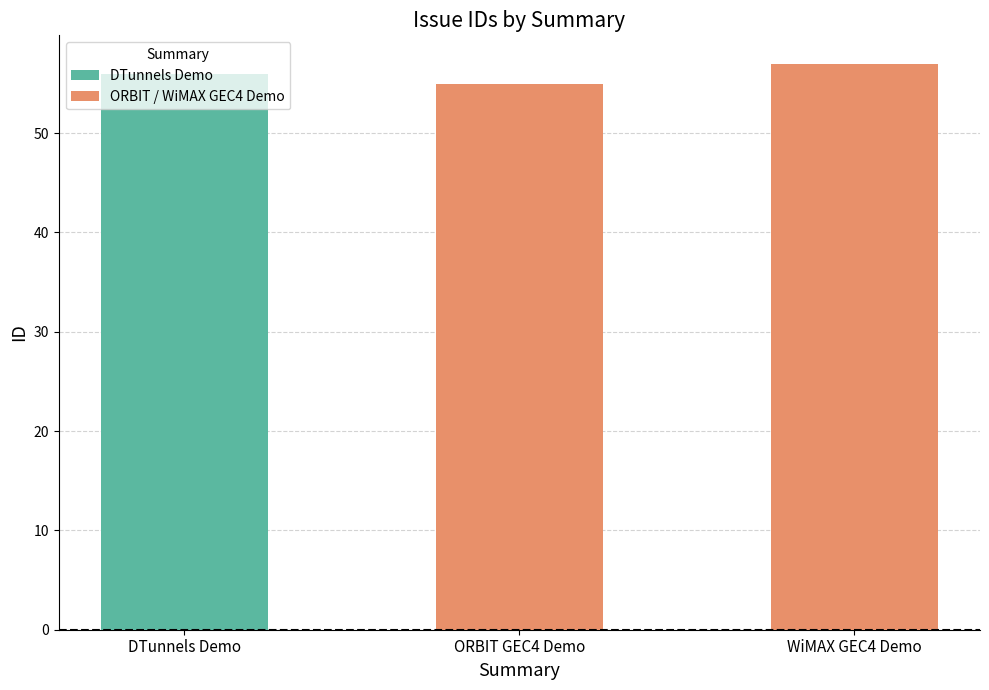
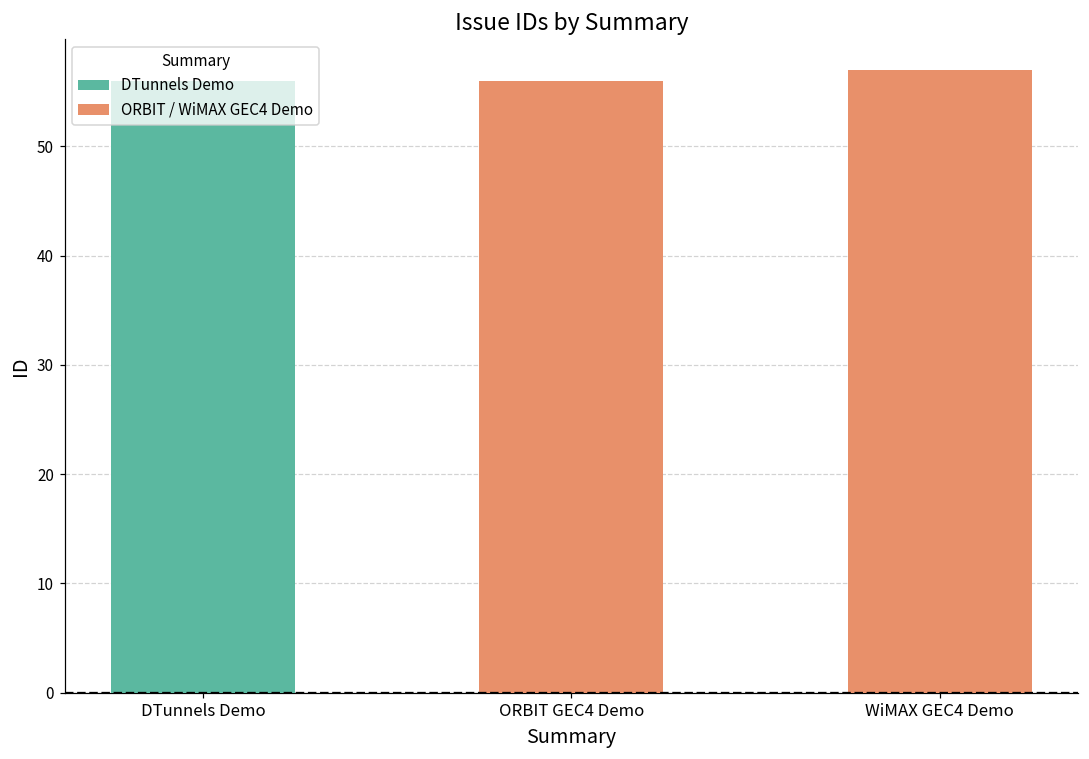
  {
-   "ORBIT GEC4 Demo": 55,
+   "ORBIT GEC4 Demo": 56,
    "WiMAX GEC4 Demo": 57
  }
